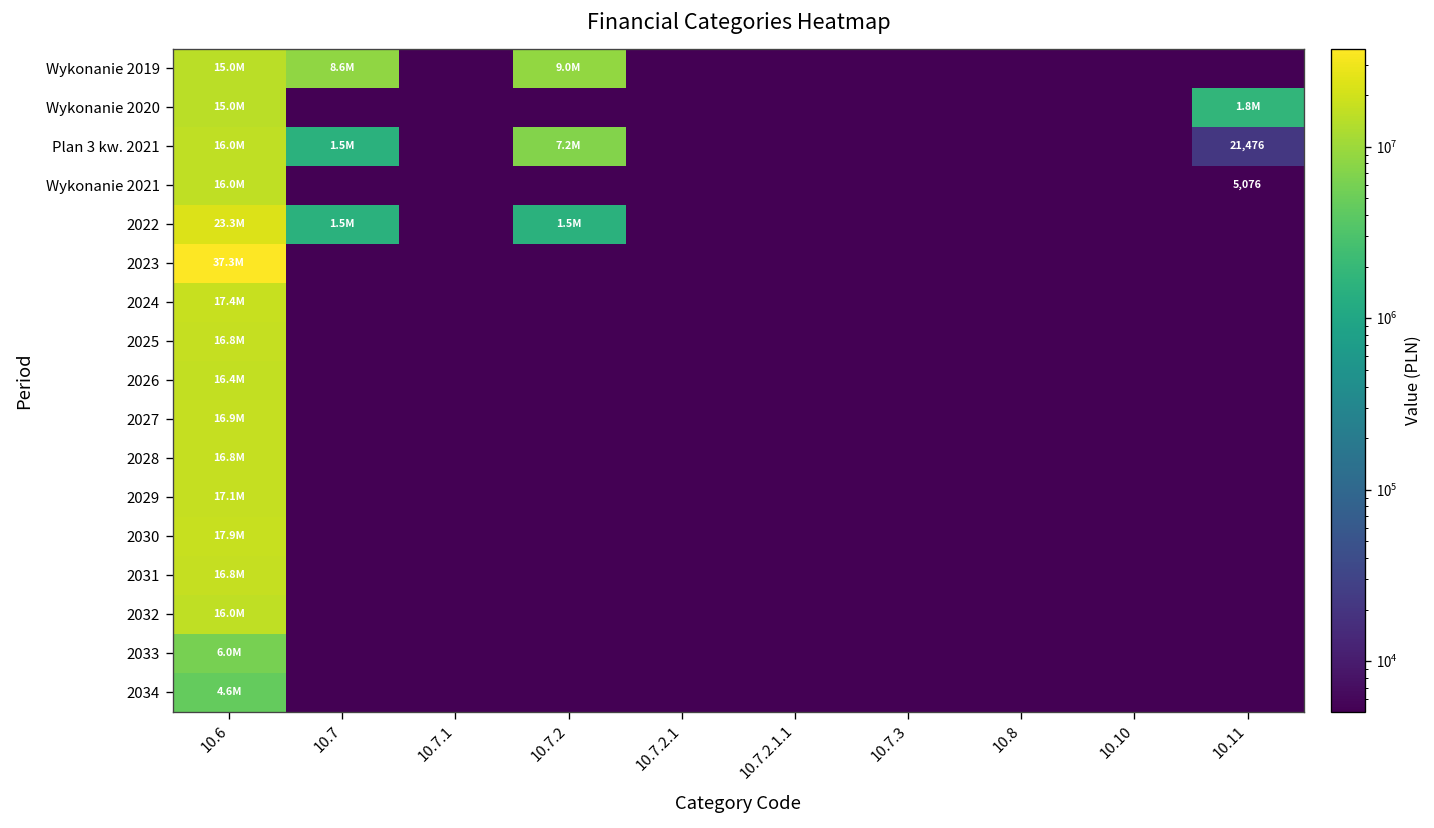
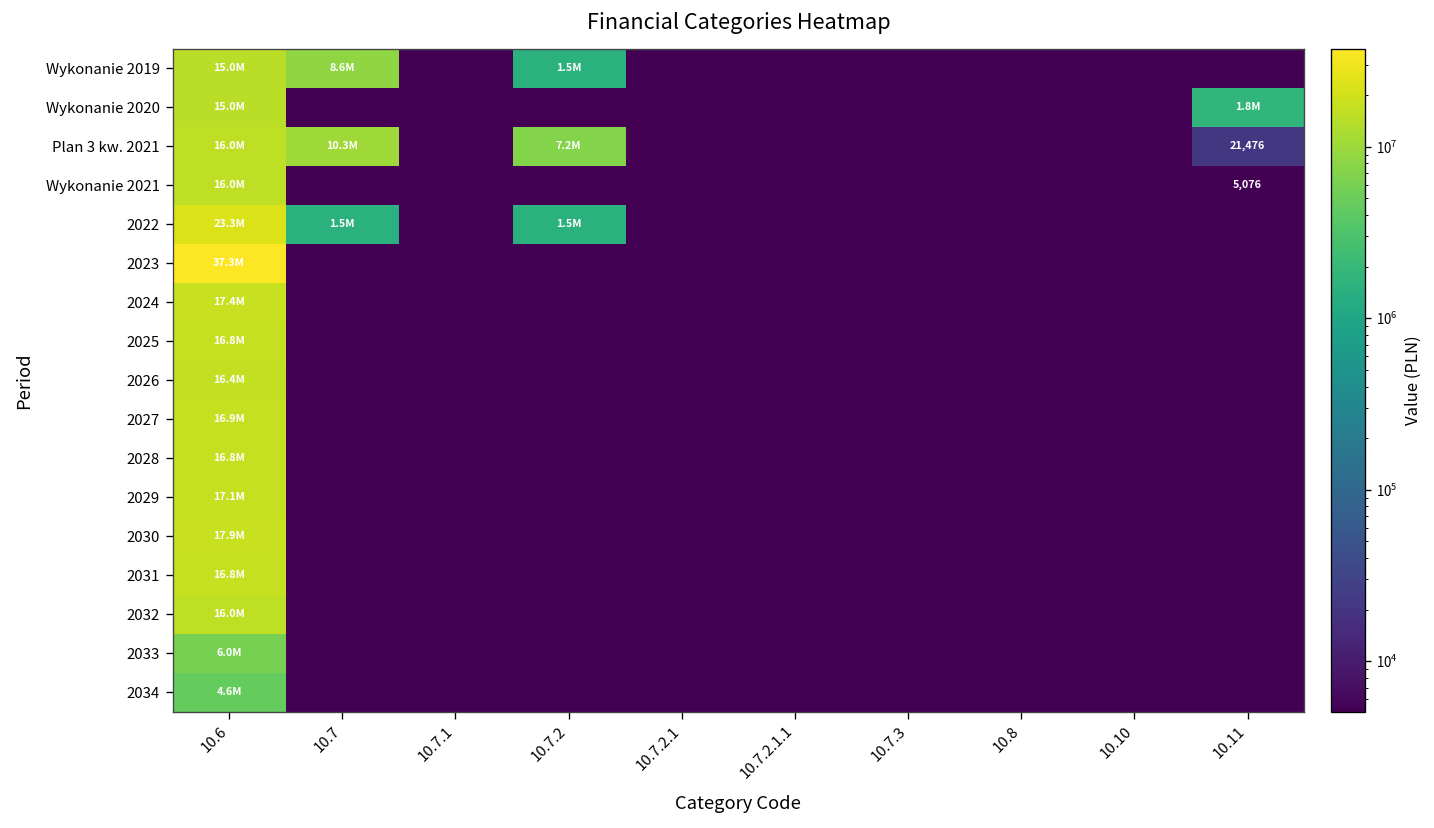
  {
    "Wykonanie 2019": {
      "10.6": "15.0M",
      "10.7": "8.6M",
-     "10.7.2": "9.0M"
+     "10.7.2": "1.5M"
    },
    "Wykonanie 2020": {
      "10.6": "15.0M",
      "10.11": "1.8M"
    },
    "Plan 3 kw. 2021": {
      "10.6": "16.0M",
-     "10.7": "1.5M",
+     "10.7": "10.3M",
      "10.7.2": "7.2M",
      "10.11": "21,476"
    },
    "Wykonanie 2021": {
      "10.6": "16.0M",
      "10.11": "5,076"
    },
    "2022": {
      "10.6": "23.3M",
      "10.7": "1.5M",
      "10.7.2": "1.5M"
    },
    "2023": {
      "10.6": "37.3M"
    },
    "2024": {
      "10.6": "17.4M"
    },
    "2025": {
      "10.6": "16.8M"
    },
    "2026": {
      "10.6": "16.4M"
    },
    "2027": {
      "10.6": "16.9M"
    },
    "2028": {
      "10.6": "16.8M"
    },
    "2029": {
      "10.6": "17.1M"
    },
    "2030": {
      "10.6": "17.9M"
    },
    "2031": {
      "10.6": "16.8M"
    },
    "2032": {
      "10.6": "16.0M"
    },
    "2033": {
      "10.6": "6.0M"
    },
    "2034": {
      "10.6": "4.6M"
    }
  }
